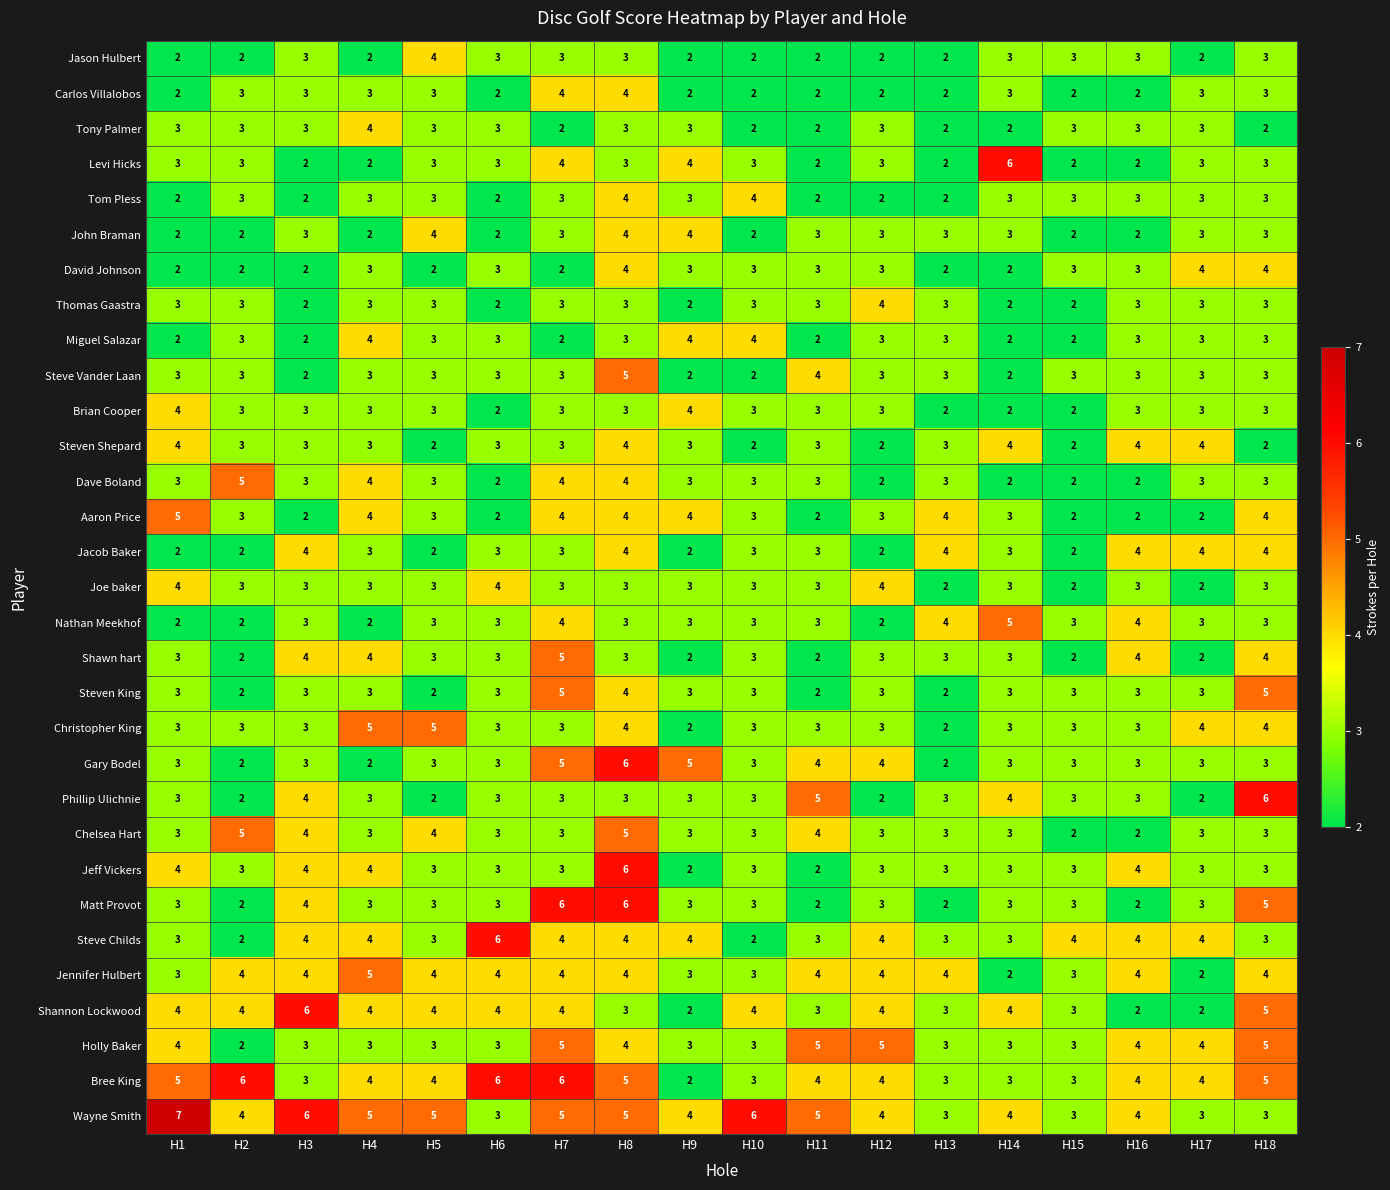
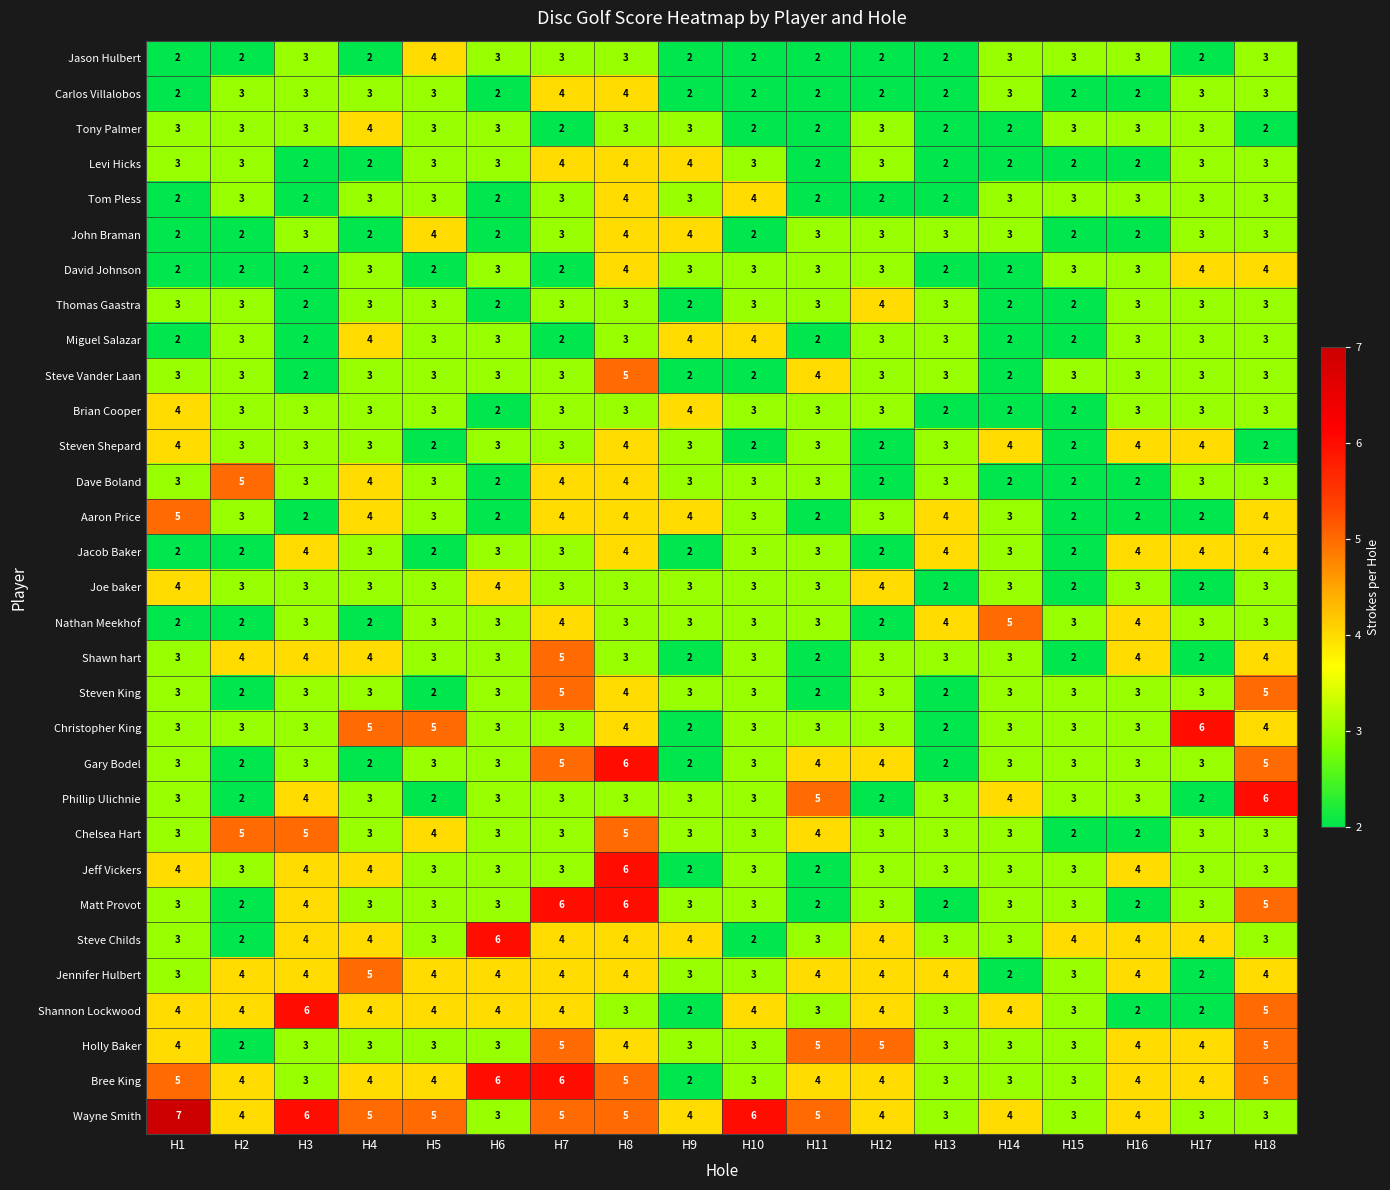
  {
    "Levi Hicks": {
      "H1": 3,
      "H2": 3,
      "H3": 2,
      "H4": 2,
      "H5": 3,
      "H6": 3,
      "H7": 4,
-     "H8": 3,
+     "H8": 4,
      "H9": 4,
      "H10": 3,
      "H11": 2,
      "H12": 3,
      "H13": 2,
-     "H14": 6,
+     "H14": 2,
      "H15": 2,
      "H16": 2,
      "H17": 3,
      "H18": 3
    },
    "Shawn hart": {
      "H1": 3,
-     "H2": 2,
+     "H2": 4,
      "H3": 4,
      "H4": 4,
      "H5": 3,
      "H6": 3,
      "H7": 5,
      "H8": 3,
      "H9": 2,
      "H10": 3,
      "H11": 2,
      "H12": 3,
      "H13": 3,
      "H14": 3,
      "H15": 2,
      "H16": 4,
      "H17": 2,
      "H18": 4
    },
    "Christopher King": {
      "H1": 3,
      "H2": 3,
      "H3": 3,
      "H4": 5,
      "H5": 5,
      "H6": 3,
      "H7": 3,
      "H8": 4,
      "H9": 2,
      "H10": 3,
      "H11": 3,
      "H12": 3,
      "H13": 2,
      "H14": 3,
      "H15": 3,
      "H16": 3,
-     "H17": 4,
+     "H17": 6,
      "H18": 4
    },
    "Gary Bodel": {
      "H1": 3,
      "H2": 2,
      "H3": 3,
      "H4": 2,
      "H5": 3,
      "H6": 3,
      "H7": 5,
      "H8": 6,
-     "H9": 5,
+     "H9": 2,
      "H10": 3,
      "H11": 4,
      "H12": 4,
      "H13": 2,
      "H14": 3,
      "H15": 3,
      "H16": 3,
      "H17": 3,
-     "H18": 3
+     "H18": 5
    },
    "Chelsea Hart": {
      "H1": 3,
      "H2": 5,
-     "H3": 4,
+     "H3": 5,
      "H4": 3,
      "H5": 4,
      "H6": 3,
      "H7": 3,
      "H8": 5,
      "H9": 3,
      "H10": 3,
      "H11": 4,
      "H12": 3,
      "H13": 3,
      "H14": 3,
      "H15": 2,
      "H16": 2,
      "H17": 3,
      "H18": 3
    },
    "Bree King": {
      "H1": 5,
-     "H2": 6,
+     "H2": 4,
      "H3": 3,
      "H4": 4,
      "H5": 4,
      "H6": 6,
      "H7": 6,
      "H8": 5,
      "H9": 2,
      "H10": 3,
      "H11": 4,
      "H12": 4,
      "H13": 3,
      "H14": 3,
      "H15": 3,
      "H16": 4,
      "H17": 4,
      "H18": 5
    }
  }
